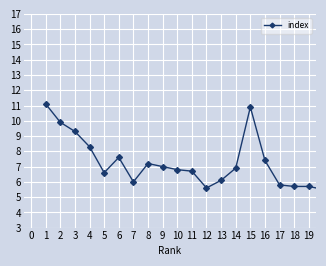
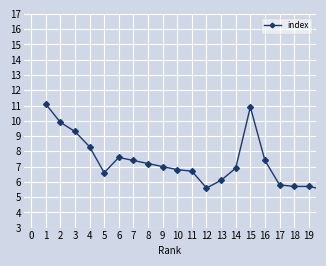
  {
    "1": 11.1,
    "2": 9.9,
    "3": 9.3,
    "4": 8.3,
    "5": 6.6,
    "6": 7.6,
-   "7": 6.0,
+   "7": 7.4,
    "8": 7.2,
    "9": 7.0,
    "10": 6.8,
    "11": 6.7,
    "12": 5.6,
    "13": 6.1,
    "14": 6.9,
    "15": 10.9,
    "16": 7.4,
    "17": 5.8,
    "18": 5.7,
    "19": 5.7
  }
